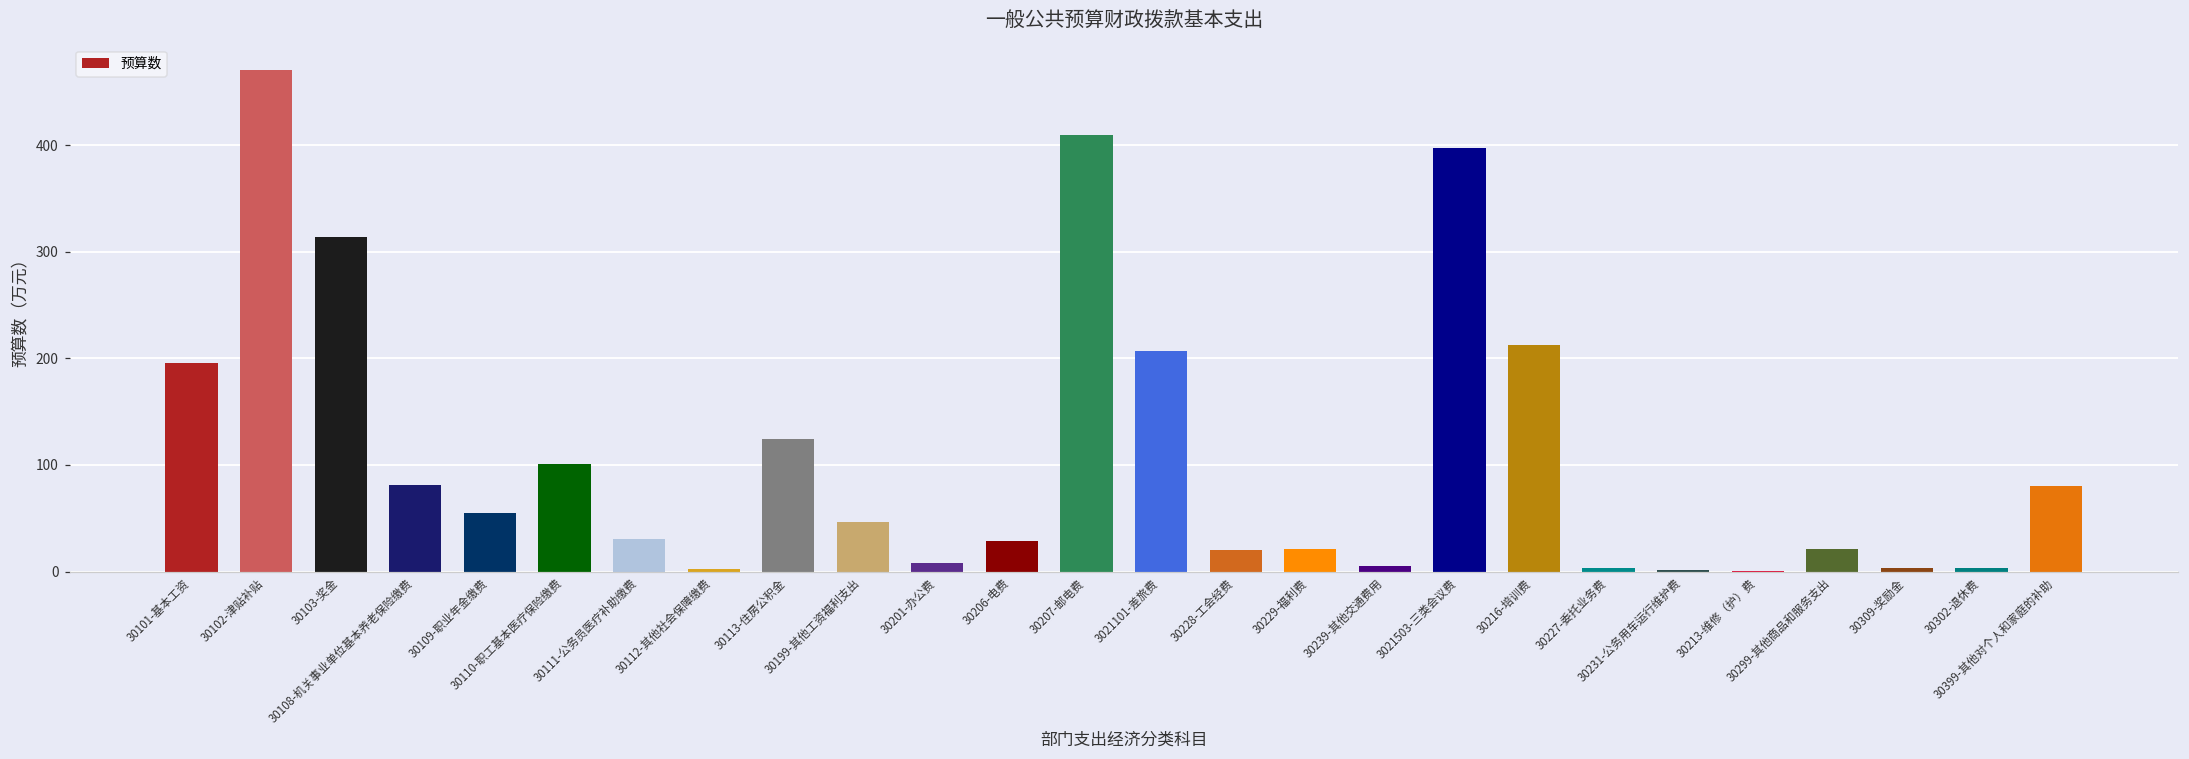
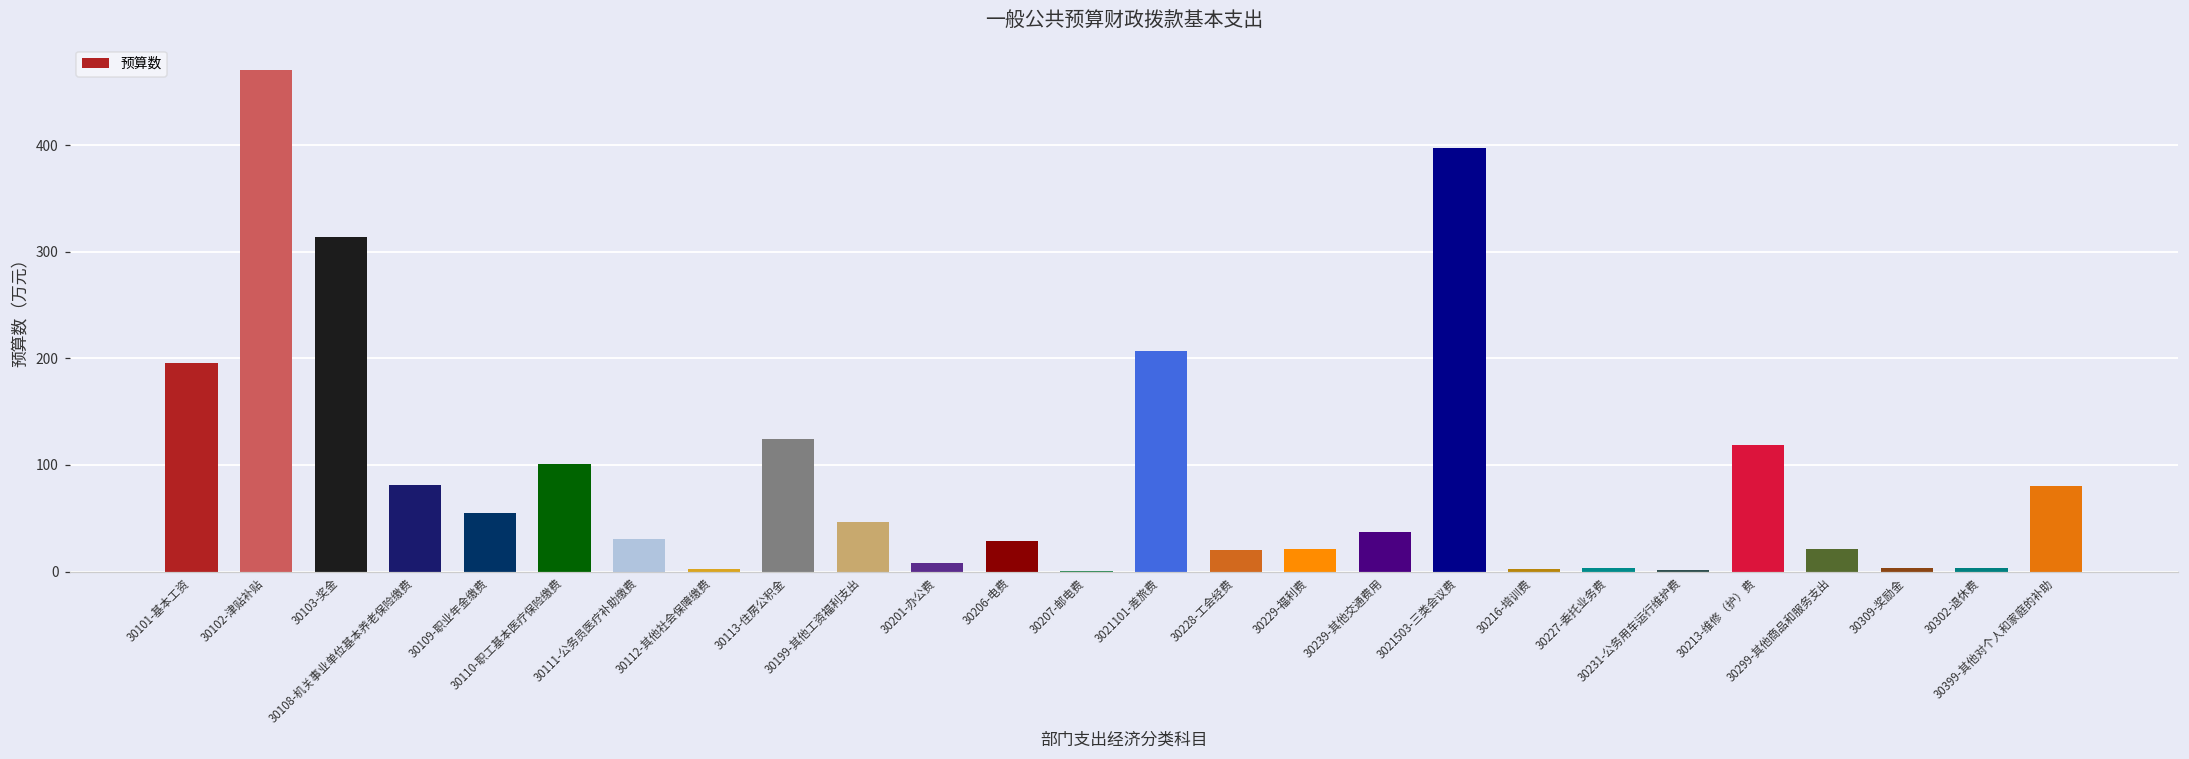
  {
    "30101-基本工资": 200,
    "30102-津贴补贴": 470,
    "30103-奖金": 310,
    "30108-机关事业单位基本养老保险缴费": 80,
    "30109-职业年金缴费": 50,
    "30110-职工基本医疗保险缴费": 100,
    "30111-公务员医疗补助缴费": 30,
    "30113-住房公积金": 120,
    "30199-其他工资福利支出": 50,
    "30201-办公费": 10,
    "30206-电费": 30,
-   "30207-邮电费": 410,
+   "30207-邮电费": 0,
    "3021101-差旅费": 210,
    "30228-工会经费": 20,
    "30229-福利费": 20,
-   "30239-其他交通费用": 10,
+   "30239-其他交通费用": 40,
    "3021503-三类会议费": 400,
-   "30216-培训费": 210,
+   "30216-培训费": 0,
    "30227-委托业务费": 0,
-   "30213-维修（护）费": 0,
+   "30213-维修（护）费": 120,
    "30299-其他商品和服务支出": 20,
    "30309-奖励金": 0,
    "30302-退休费": 0,
    "30399-其他对个人和家庭的补助": 80
  }
